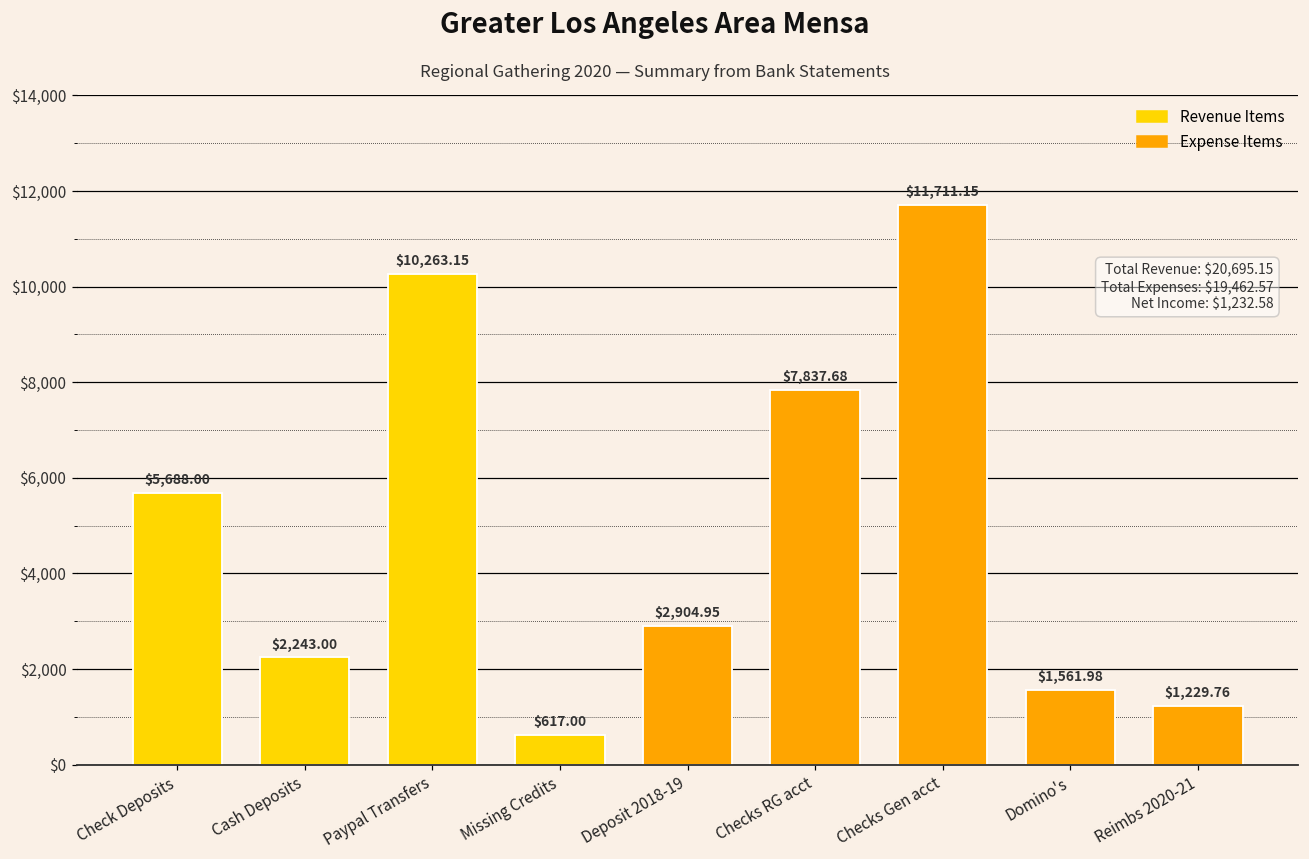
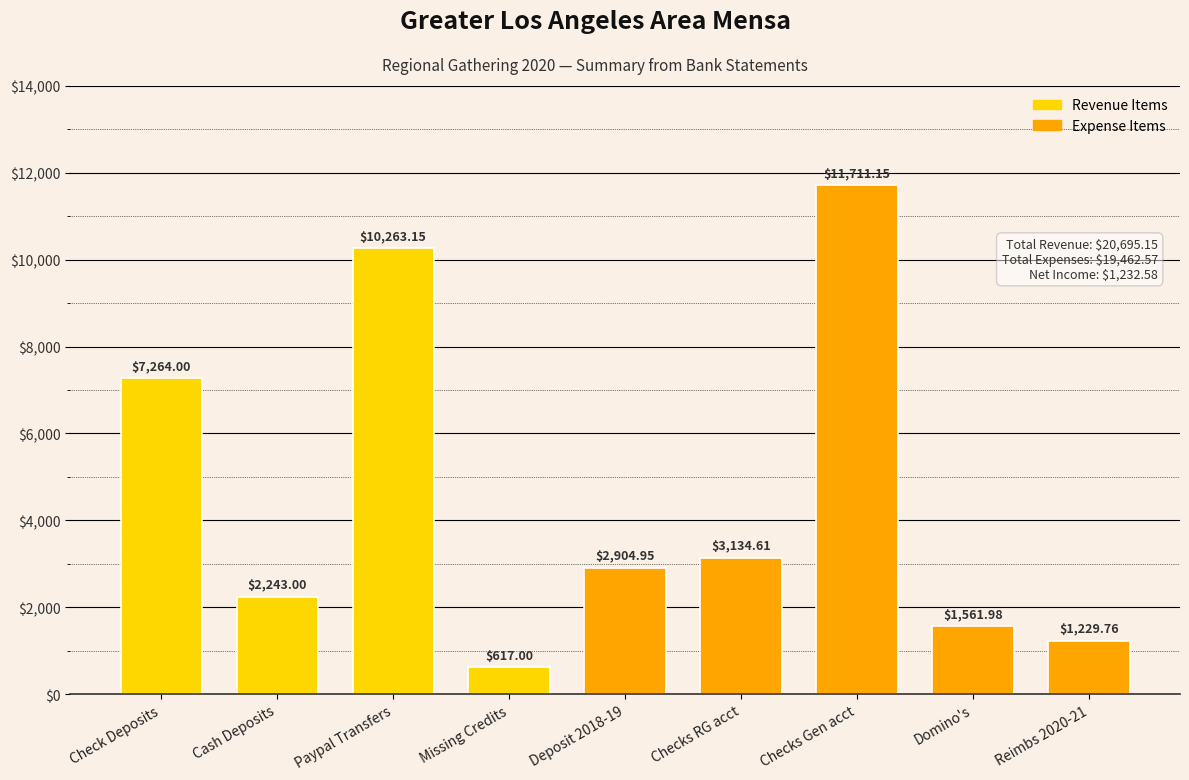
  {
-   "Check Deposits": "$5,688.00",
+   "Check Deposits": "$7,264.00",
    "Cash Deposits": "$2,243.00",
    "Paypal Transfers": "$10,263.15",
    "Missing Credits": "$617.00",
    "Deposit 2018-19": "$2,904.95",
-   "Checks RG acct": "$7,837.68",
+   "Checks RG acct": "$3,134.61",
    "Checks Gen acct": "$11,711.15",
    "Domino's": "$1,561.98",
    "Reimbs 2020-21": "$1,229.76"
  }
